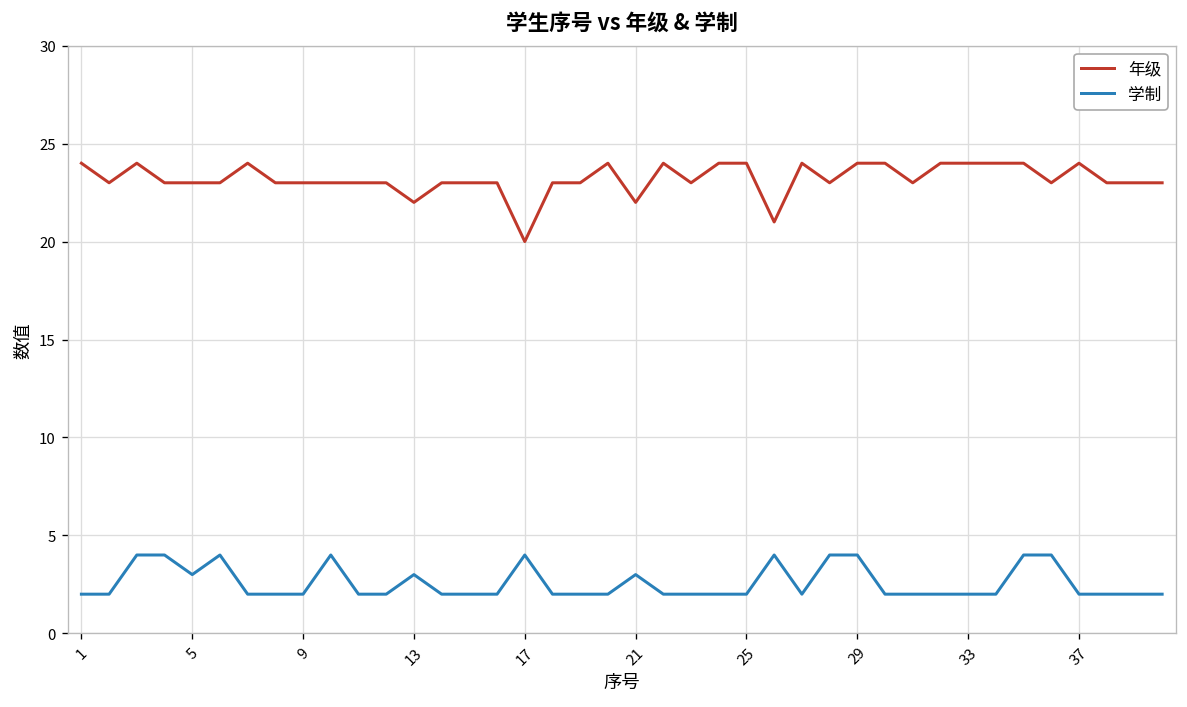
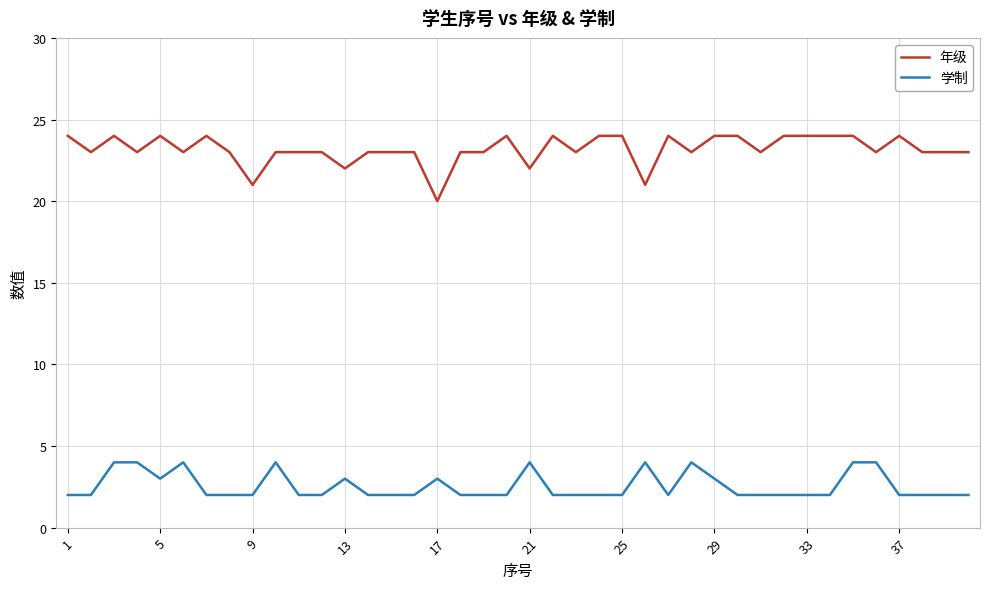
  {
    "年级": {
      "1": 24,
-     "5": 23,
-     "9": 23,
+     "5": 24,
+     "9": 21,
      "13": 22,
      "17": 20,
      "21": 22,
      "25": 24,
      "29": 24,
      "33": 24,
      "37": 24
    },
    "学制": {
      "1": 2,
      "5": 3,
      "9": 2,
      "13": 3,
-     "17": 4,
-     "21": 3,
+     "17": 3,
+     "21": 4,
      "25": 2,
-     "29": 4,
+     "29": 3,
      "33": 2,
      "37": 2
    }
  }
